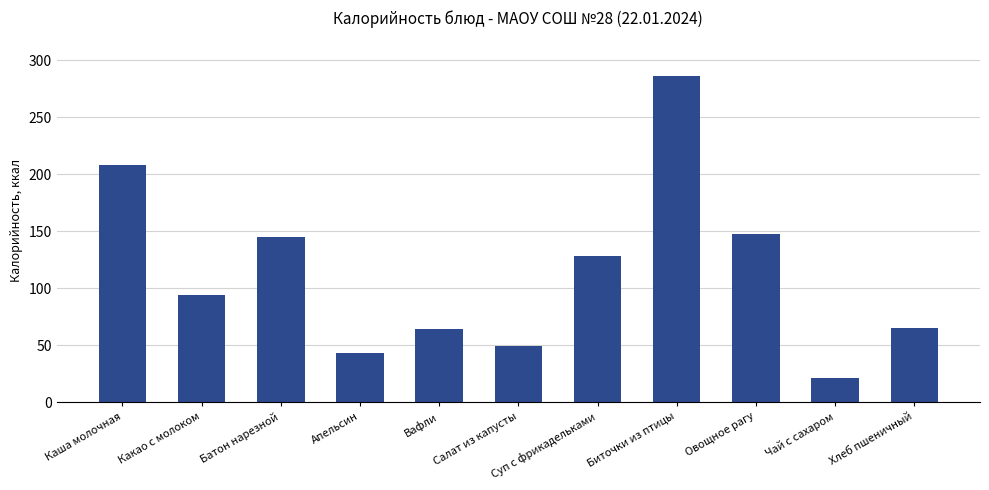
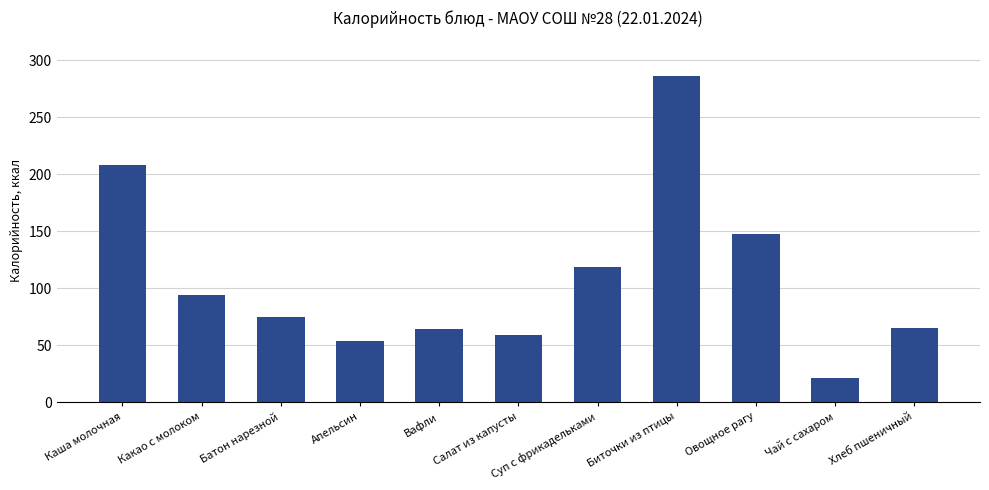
  {
    "Каша молочная": 208,
    "Какао с молоком": 94,
-   "Батон нарезной": 145,
-   "Апельсин": 43,
+   "Батон нарезной": 75,
+   "Апельсин": 54,
    "Вафли": 64,
-   "Салат из капусты": 49,
-   "Суп с фрикадельками": 128,
+   "Салат из капусты": 59,
+   "Суп с фрикадельками": 119,
    "Биточки из птицы": 286,
    "Овощное рагу": 148,
    "Чай с сахаром": 21,
    "Хлеб пшеничный": 65
  }
